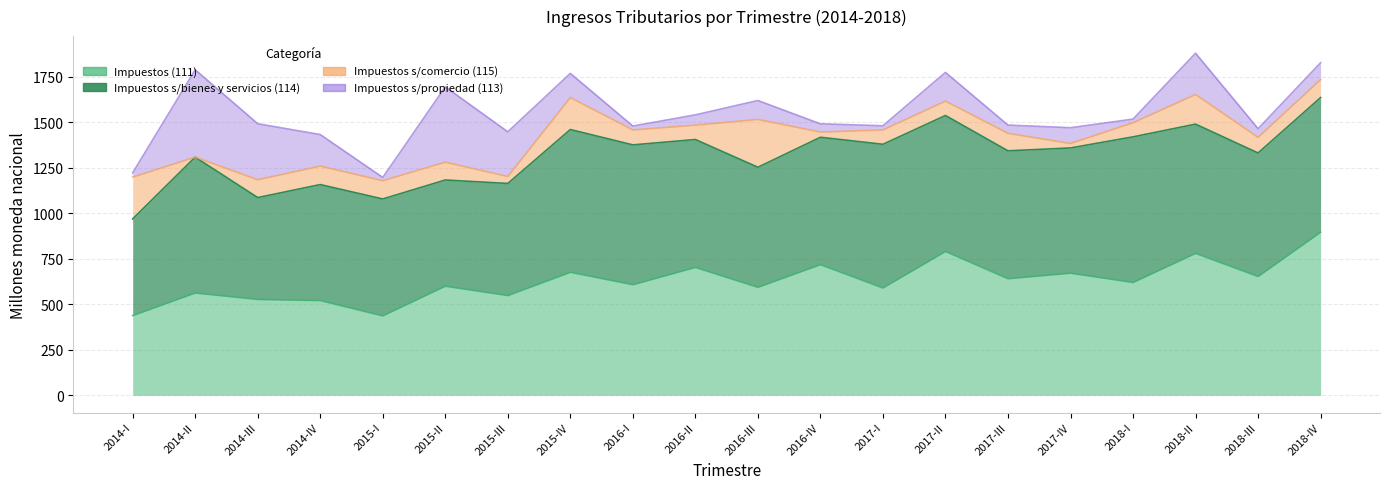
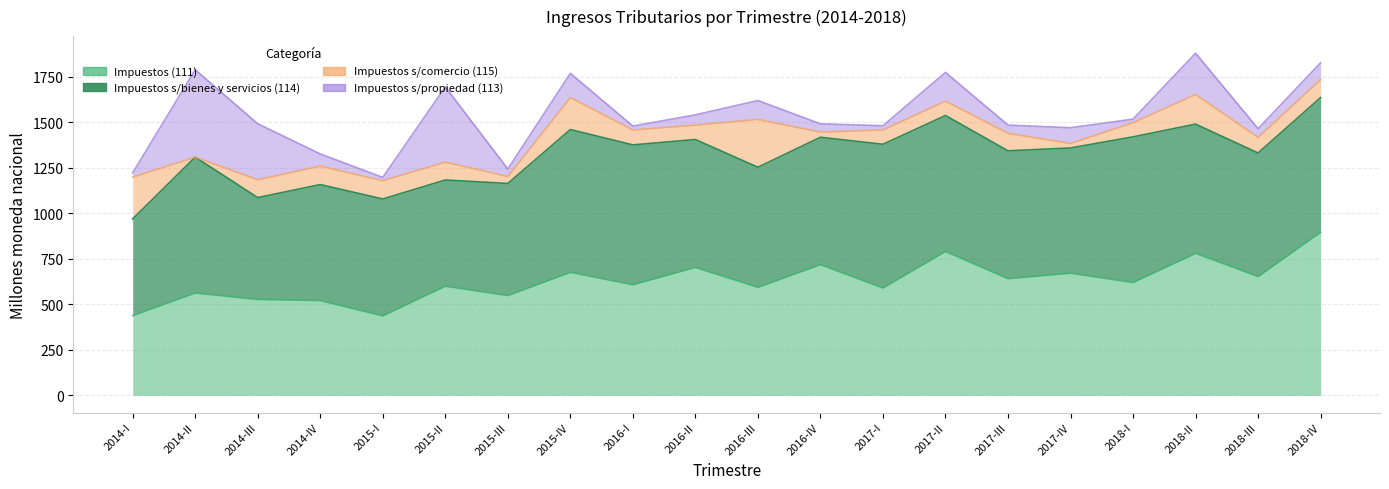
  {
    "Impuestos s/comercio (115)": {
      "2014-I": 230,
      "2014-III": 100,
      "2014-IV": 100,
      "2015-I": 100,
      "2015-II": 100,
      "2015-III": 40,
      "2015-IV": 180,
      "2016-I": 80,
      "2016-II": 80,
      "2016-III": 260,
      "2016-IV": 30,
      "2017-I": 80,
      "2017-II": 80,
      "2017-III": 100,
      "2017-IV": 20,
      "2018-I": 80,
      "2018-II": 160,
      "2018-III": 90,
      "2018-IV": 100
    },
    "Impuestos s/propiedad (113)": {
      "2014-I": 20,
      "2014-II": 480,
      "2014-III": 310,
-     "2014-IV": 170,
+     "2014-IV": 70,
      "2015-I": 20,
      "2015-II": 410,
-     "2015-III": 250,
+     "2015-III": 40,
      "2015-IV": 130,
      "2016-I": 20,
      "2016-II": 60,
      "2016-III": 100,
      "2016-IV": 50,
      "2017-I": 20,
      "2017-II": 160,
      "2017-III": 50,
      "2017-IV": 90,
      "2018-I": 20,
      "2018-II": 230,
      "2018-III": 50,
      "2018-IV": 90
    }
  }
